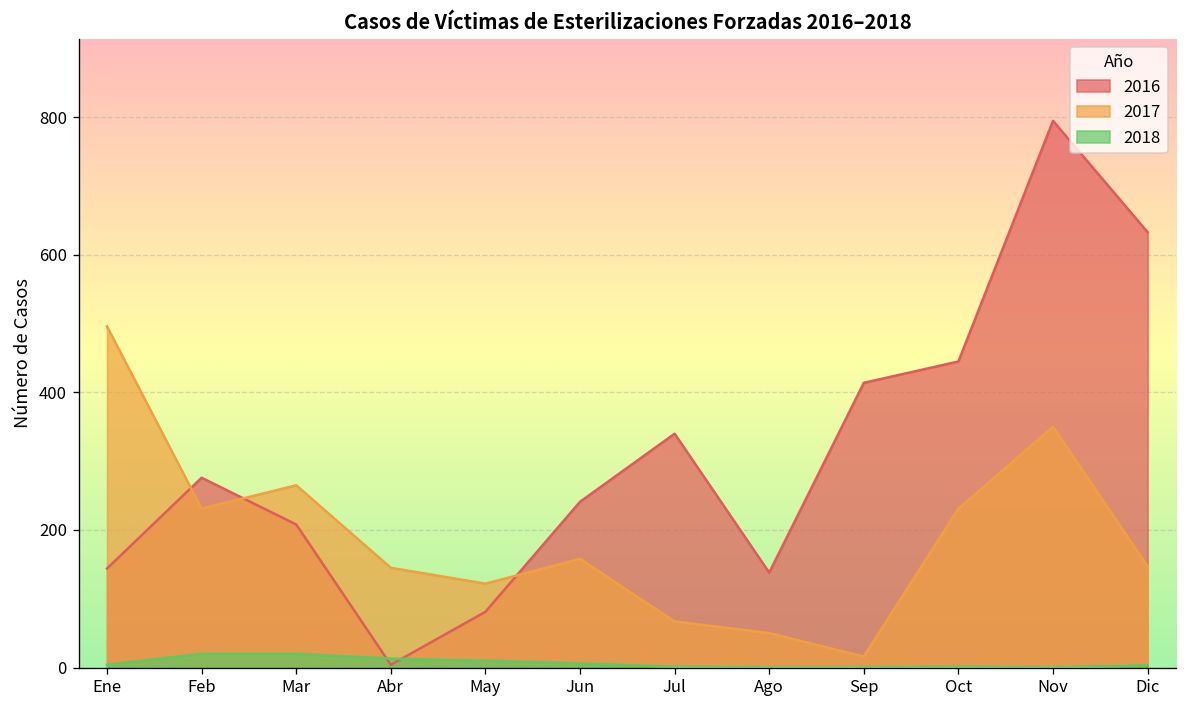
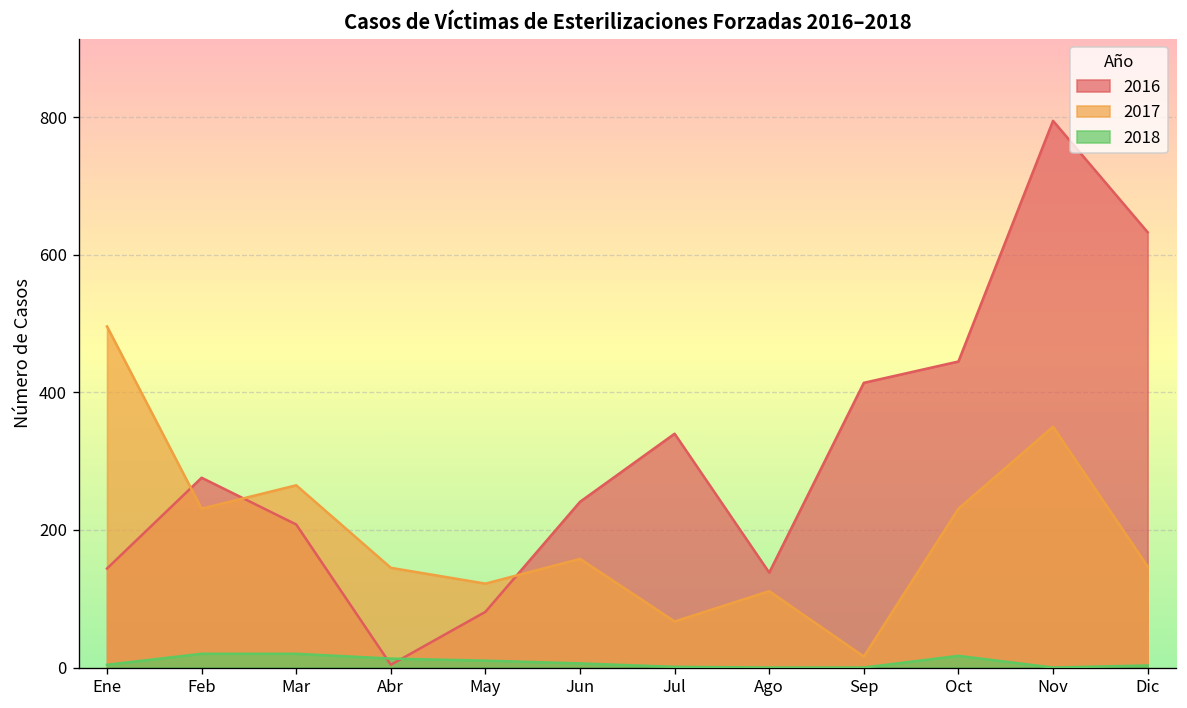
  {
    "2016": {
      "Ene": 140,
      "Feb": 280,
      "Mar": 210,
      "Abr": 0,
      "May": 80,
      "Jun": 240,
      "Jul": 340,
      "Ago": 140,
      "Sep": 410,
      "Oct": 450,
      "Nov": 800,
      "Dic": 630
    },
    "2017": {
      "Ene": 500,
      "Feb": 230,
      "Mar": 270,
      "Abr": 150,
      "May": 120,
      "Jun": 160,
      "Jul": 70,
-     "Ago": 50,
+     "Ago": 110,
      "Sep": 20,
      "Oct": 230,
      "Nov": 350,
      "Dic": 150
    },
    "2018": {
      "Ene": 0,
      "Feb": 20,
      "Mar": 20,
      "Abr": 10,
      "May": 10,
      "Jun": 10,
      "Jul": 0,
      "Ago": 0,
      "Sep": 0,
-     "Oct": 0,
+     "Oct": 20,
      "Nov": 0,
      "Dic": 0
    }
  }
